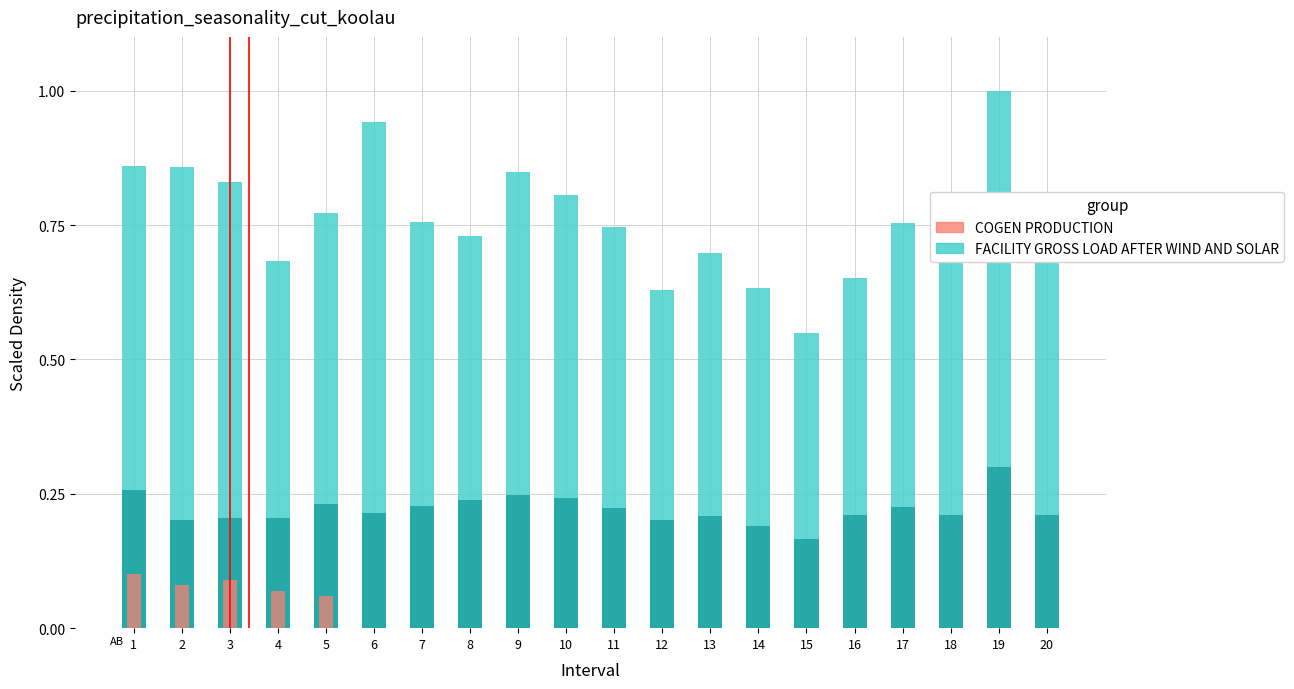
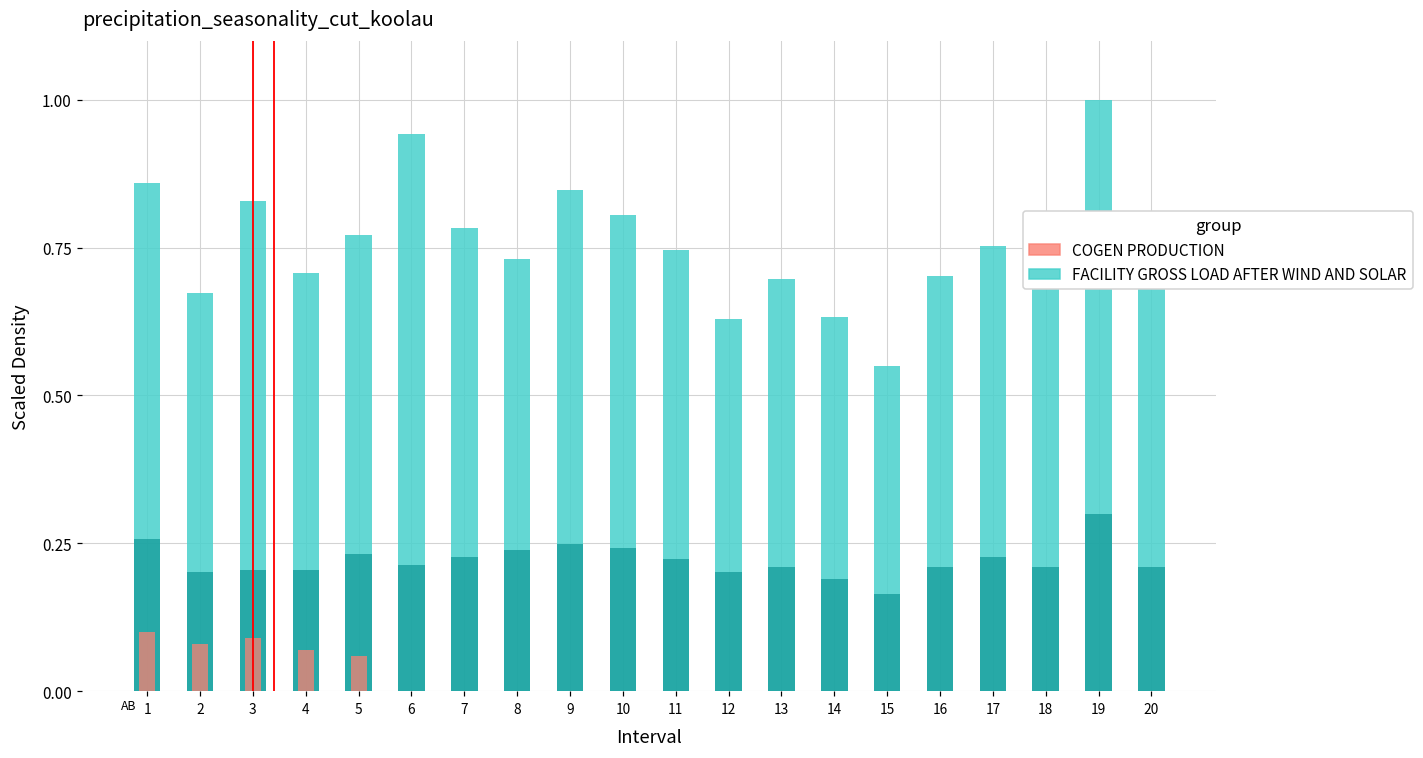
  {
    "FACILITY GROSS LOAD AFTER WIND AND SOLAR": {
      "1": 0.86,
-     "2": 0.86,
+     "2": 0.67,
      "3": 0.83,
-     "4": 0.68,
+     "4": 0.71,
      "5": 0.77,
      "6": 0.94,
-     "7": 0.76,
+     "7": 0.78,
      "8": 0.73,
      "9": 0.85,
      "10": 0.81,
      "11": 0.75,
      "12": 0.63,
      "13": 0.70,
      "14": 0.63,
      "15": 0.55,
-     "16": 0.65,
+     "16": 0.70,
      "17": 0.75,
      "19": 1.00
    }
  }
